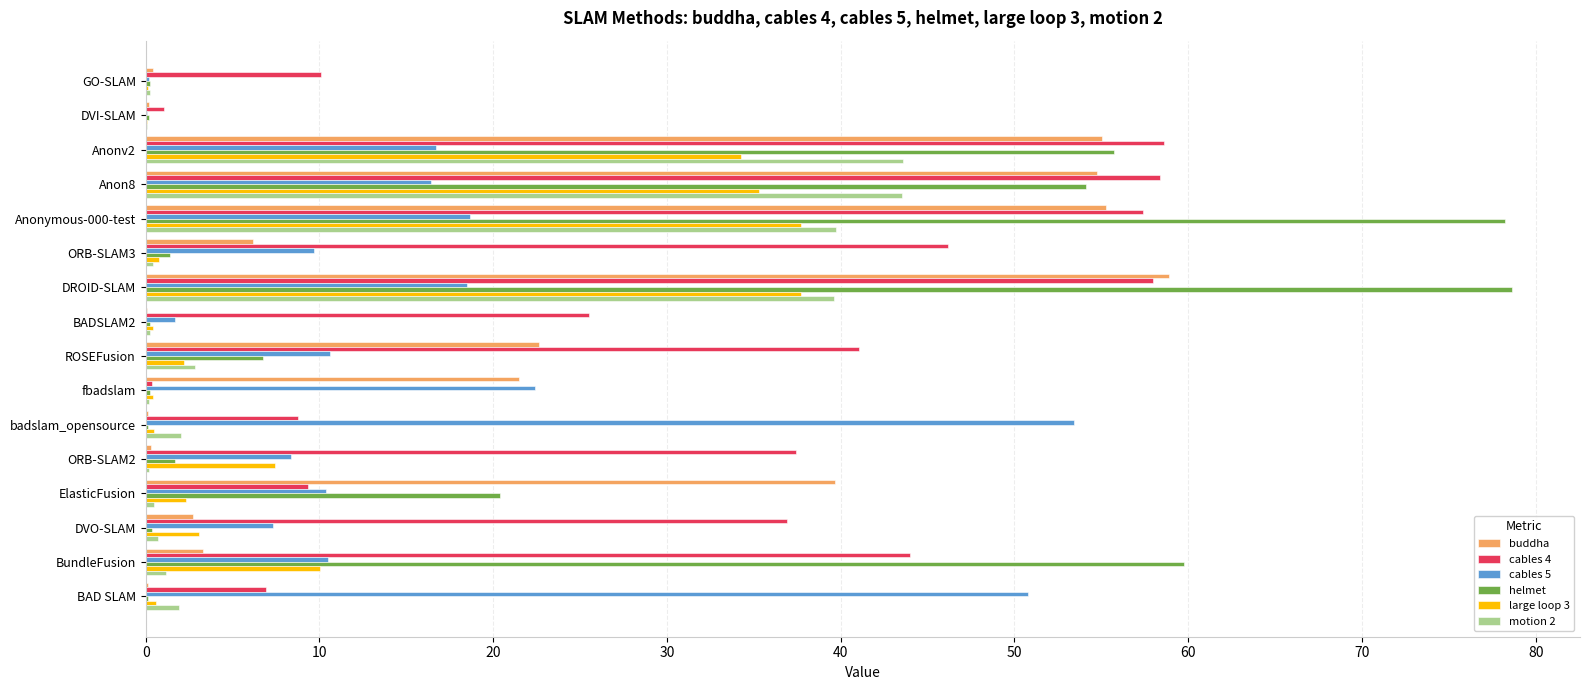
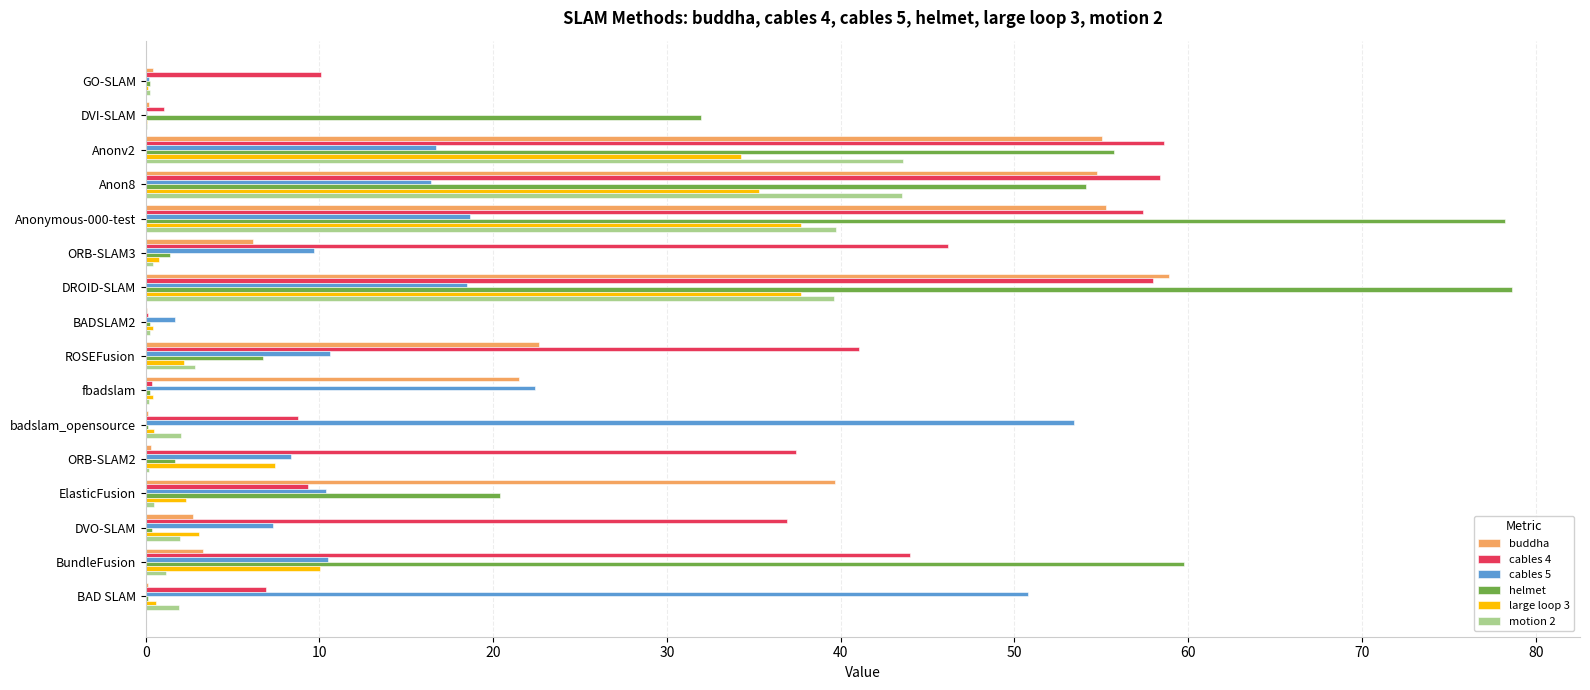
  {
    "buddha": {
      "GO-SLAM": 0.4,
      "DVI-SLAM": 0.2,
      "Anonv2": 55.1,
      "Anon8": 54.7,
      "Anonymous-000-test": 55.3,
      "ORB-SLAM3": 6.2,
      "DROID-SLAM": 58.9,
      "ROSEFusion": 22.6,
      "fbadslam": 21.5,
      "ORB-SLAM2": 0.3,
      "ElasticFusion": 39.7,
      "DVO-SLAM": 2.7,
      "BundleFusion": 3.3
    },
    "cables 4": {
      "GO-SLAM": 10.1,
      "DVI-SLAM": 1.1,
      "Anonv2": 58.6,
      "Anon8": 58.4,
      "Anonymous-000-test": 57.4,
      "ORB-SLAM3": 46.2,
      "DROID-SLAM": 58.0,
-     "BADSLAM2": 25.5,
+     "BADSLAM2": 0.1,
      "ROSEFusion": 41.1,
      "fbadslam": 0.4,
      "badslam_opensource": 8.8,
      "ORB-SLAM2": 37.4,
      "ElasticFusion": 9.3,
      "DVO-SLAM": 36.9,
      "BundleFusion": 44.0,
      "BAD SLAM": 6.9
    },
    "cables 5": {
      "GO-SLAM": 0.2,
      "Anonv2": 16.7,
      "Anon8": 16.4,
      "Anonymous-000-test": 18.7,
      "ORB-SLAM3": 9.7,
      "DROID-SLAM": 18.5,
      "BADSLAM2": 1.7,
      "ROSEFusion": 10.6,
      "fbadslam": 22.4,
      "badslam_opensource": 53.4,
      "ORB-SLAM2": 8.4,
      "ElasticFusion": 10.4,
      "DVO-SLAM": 7.3,
      "BundleFusion": 10.5,
      "BAD SLAM": 50.8
    },
    "helmet": {
      "GO-SLAM": 0.2,
-     "DVI-SLAM": 0.2,
+     "DVI-SLAM": 32.0,
      "Anonv2": 55.7,
      "Anon8": 54.1,
      "Anonymous-000-test": 78.3,
      "ORB-SLAM3": 1.4,
      "DROID-SLAM": 78.6,
      "BADSLAM2": 0.3,
      "ROSEFusion": 6.7,
      "fbadslam": 0.2,
      "badslam_opensource": 0.2,
      "ORB-SLAM2": 1.7,
      "ElasticFusion": 20.4,
      "DVO-SLAM": 0.4,
      "BundleFusion": 59.8
    },
    "large loop 3": {
      "Anonv2": 34.3,
      "Anon8": 35.3,
      "Anonymous-000-test": 37.7,
      "ORB-SLAM3": 0.8,
      "DROID-SLAM": 37.7,
      "BADSLAM2": 0.4,
      "ROSEFusion": 2.2,
      "fbadslam": 0.4,
      "badslam_opensource": 0.5,
      "ORB-SLAM2": 7.5,
      "ElasticFusion": 2.3,
      "DVO-SLAM": 3.1,
      "BundleFusion": 10.0,
      "BAD SLAM": 0.6
    },
    "motion 2": {
      "GO-SLAM": 0.3,
      "Anonv2": 43.6,
      "Anon8": 43.5,
      "Anonymous-000-test": 39.7,
      "ORB-SLAM3": 0.4,
      "DROID-SLAM": 39.6,
      "BADSLAM2": 0.2,
      "ROSEFusion": 2.8,
      "fbadslam": 0.2,
      "badslam_opensource": 2.0,
      "ORB-SLAM2": 0.2,
      "ElasticFusion": 0.5,
-     "DVO-SLAM": 0.7,
+     "DVO-SLAM": 2.0,
      "BundleFusion": 1.2,
      "BAD SLAM": 1.9
    }
  }
